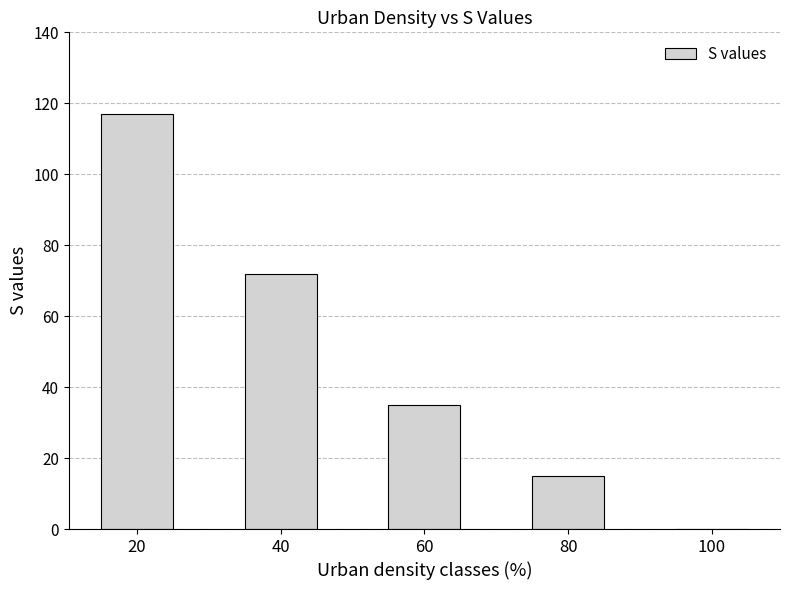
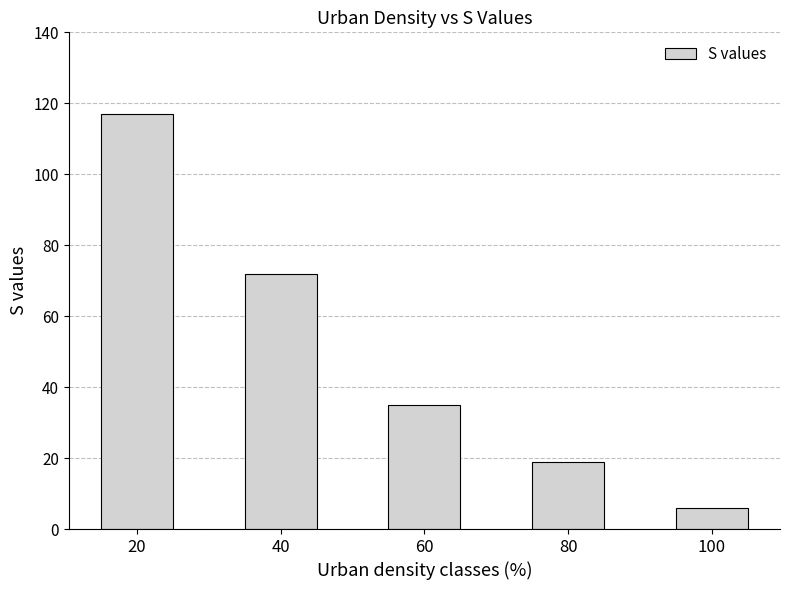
  {
    "20": 117,
    "40": 72,
    "60": 35,
-   "80": 15,
-   "100": 0
+   "80": 19,
+   "100": 6
  }
